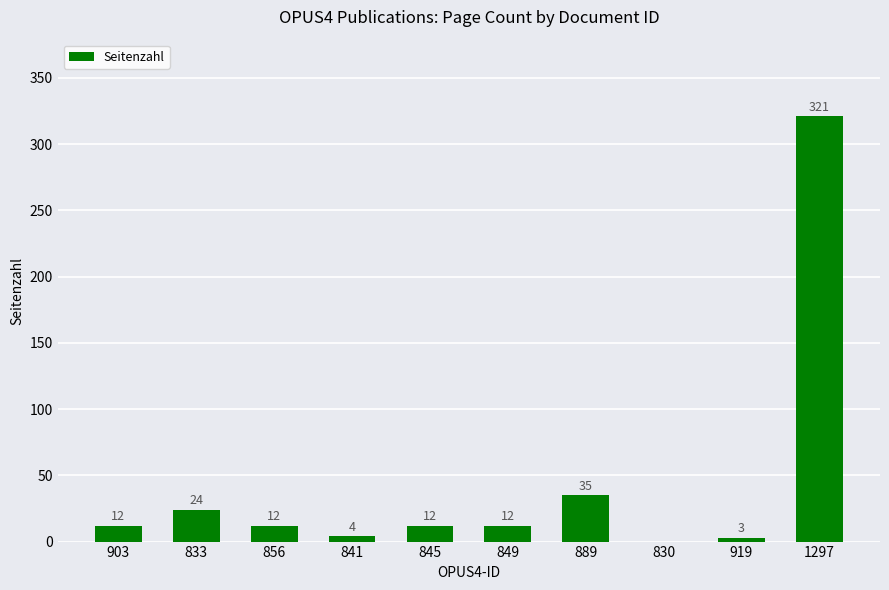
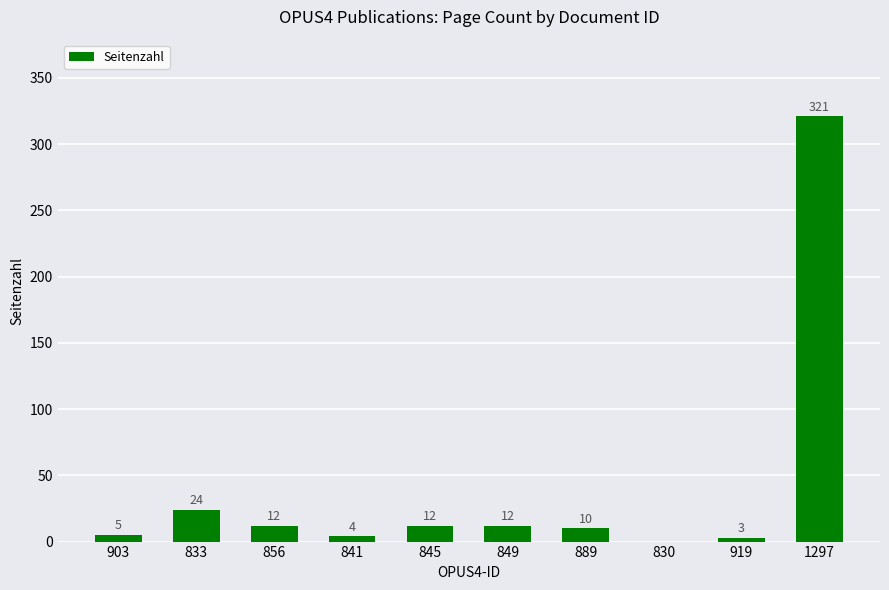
  {
-   "903": 12,
+   "903": 5,
    "833": 24,
    "856": 12,
    "841": 4,
    "845": 12,
    "849": 12,
-   "889": 35,
+   "889": 10,
    "919": 3,
    "1297": 321
  }
